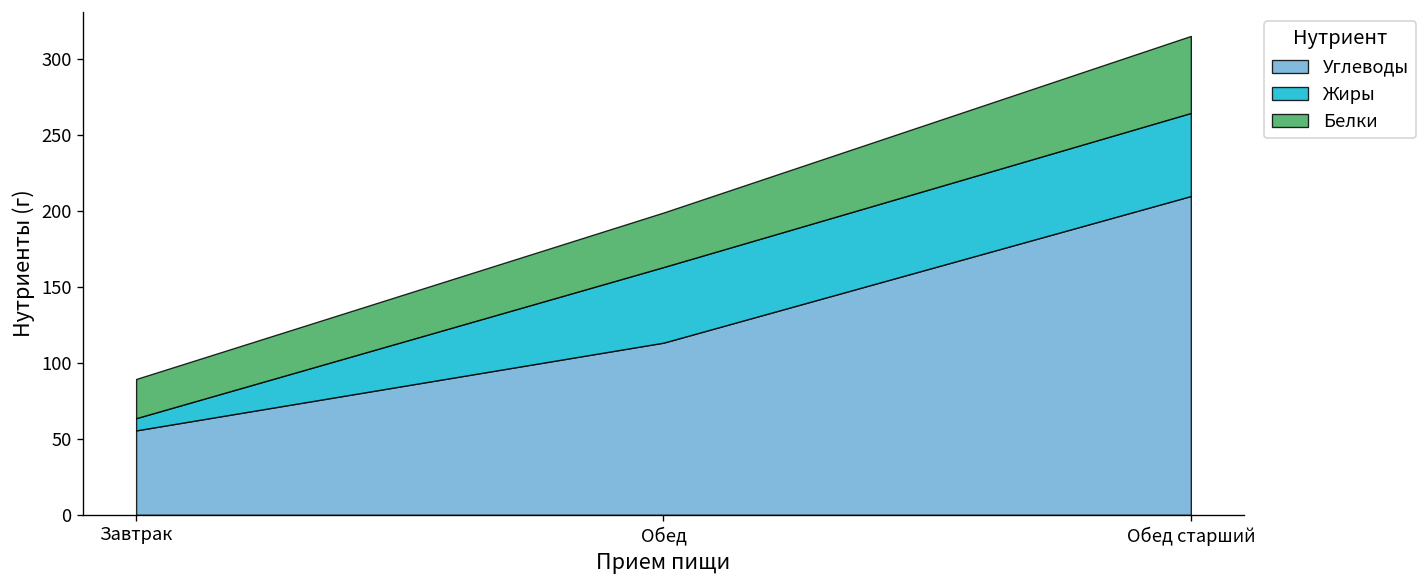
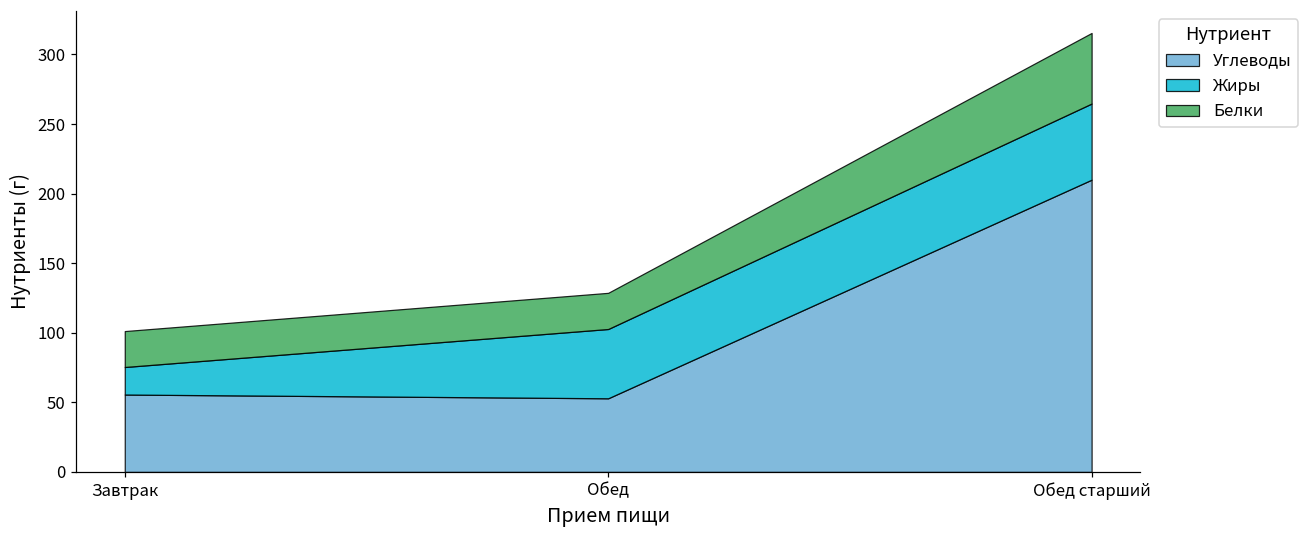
  {
    "Углеводы": {
      "Завтрак": 56,
-     "Обед": 113,
+     "Обед": 53,
      "Обед старший": 210
    },
    "Жиры": {
-     "Завтрак": 8,
+     "Завтрак": 20,
      "Обед": 50,
      "Обед старший": 55
    },
    "Белки": {
      "Завтрак": 26,
-     "Обед": 36,
+     "Обед": 26,
      "Обед старший": 51
    }
  }
